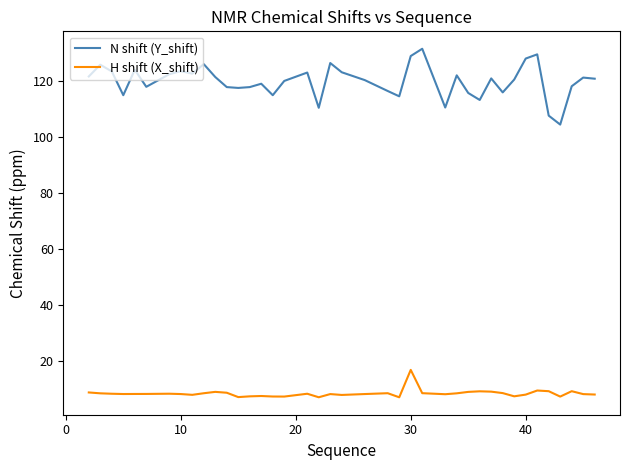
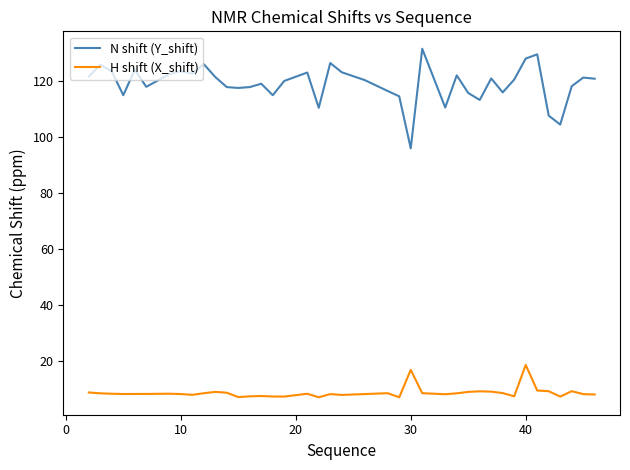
  {
    "N shift (Y_shift)": {
-     "30": 129,
+     "30": 96,
      "40": 128
    },
    "H shift (X_shift)": {
      "10": 8,
      "30": 17,
-     "40": 8
+     "40": 19
    }
  }
